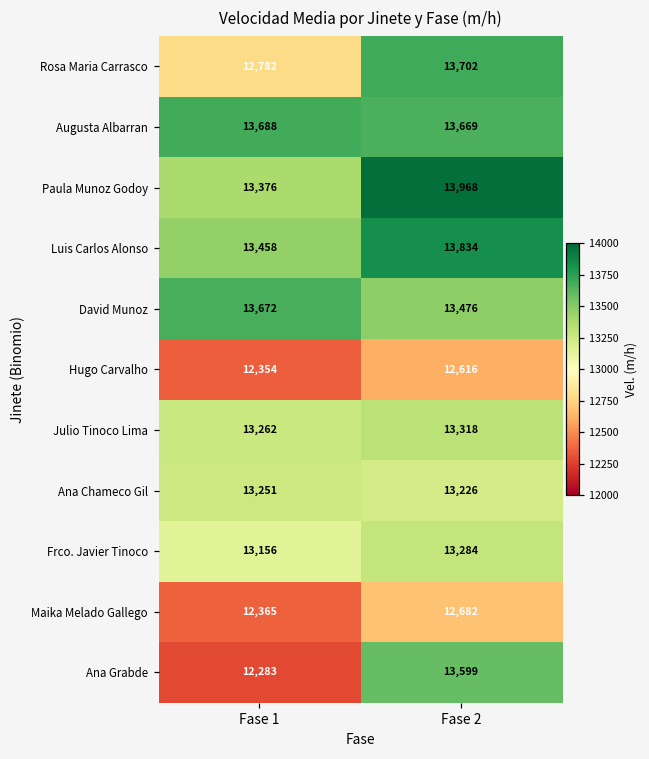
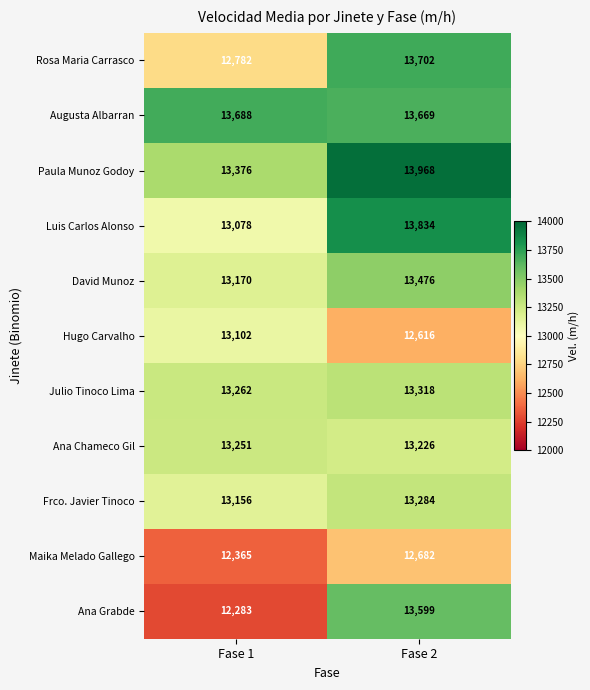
  {
    "Rosa Maria Carrasco": {
      "Fase 1": "12,782",
      "Fase 2": "13,702"
    },
    "Augusta Albarran": {
      "Fase 1": "13,688",
      "Fase 2": "13,669"
    },
    "Paula Munoz Godoy": {
      "Fase 1": "13,376",
      "Fase 2": "13,968"
    },
    "Luis Carlos Alonso": {
-     "Fase 1": "13,458",
+     "Fase 1": "13,078",
      "Fase 2": "13,834"
    },
    "David Munoz": {
-     "Fase 1": "13,672",
+     "Fase 1": "13,170",
      "Fase 2": "13,476"
    },
    "Hugo Carvalho": {
-     "Fase 1": "12,354",
+     "Fase 1": "13,102",
      "Fase 2": "12,616"
    },
    "Julio Tinoco Lima": {
      "Fase 1": "13,262",
      "Fase 2": "13,318"
    },
    "Ana Chameco Gil": {
      "Fase 1": "13,251",
      "Fase 2": "13,226"
    },
    "Frco. Javier Tinoco": {
      "Fase 1": "13,156",
      "Fase 2": "13,284"
    },
    "Maika Melado Gallego": {
      "Fase 1": "12,365",
      "Fase 2": "12,682"
    },
    "Ana Grabde": {
      "Fase 1": "12,283",
      "Fase 2": "13,599"
    }
  }
